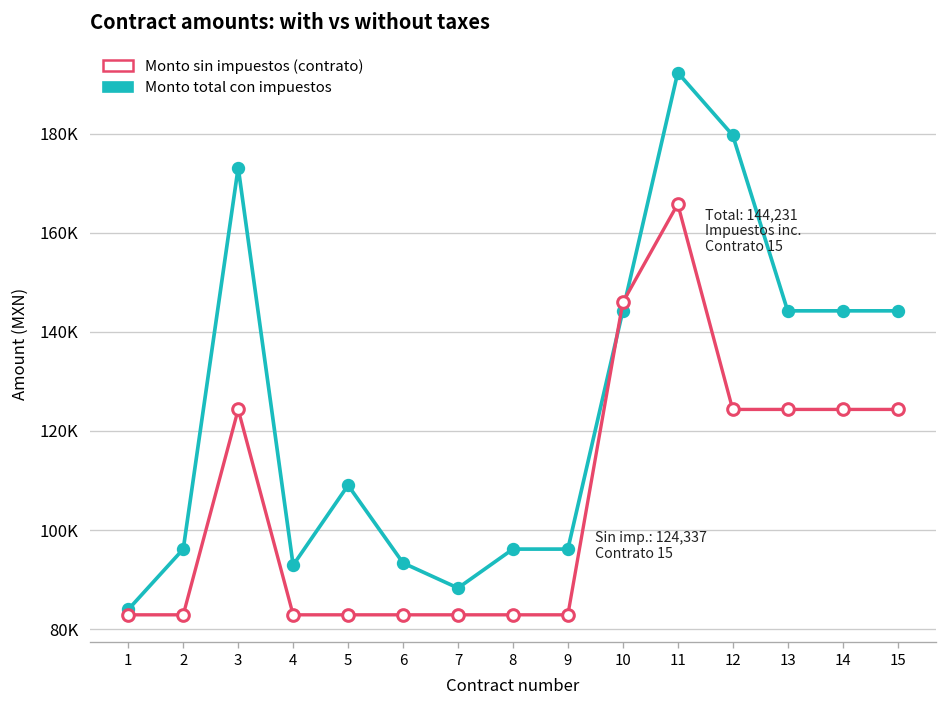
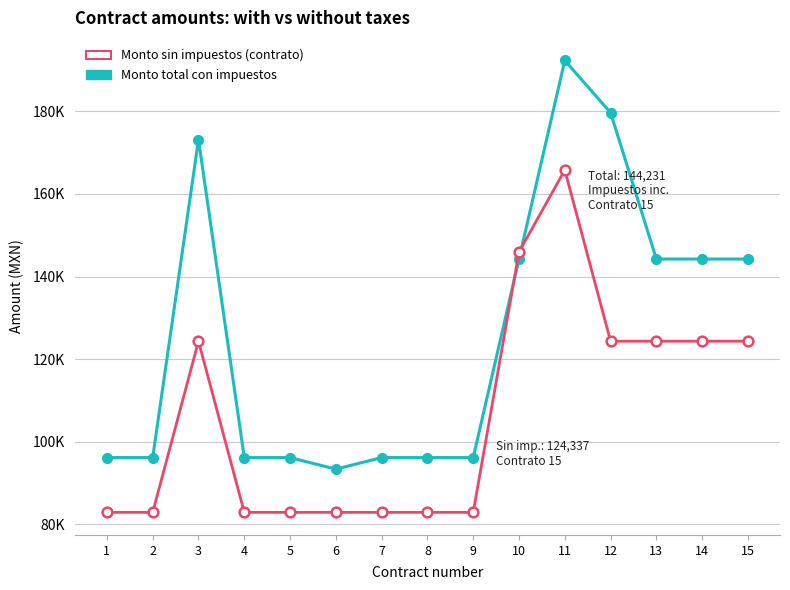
  {
    "Monto total con impuestos": {
-     "1": 84000,
+     "1": 96000,
      "2": 96000,
      "3": 173000,
-     "4": 93000,
-     "5": 109000,
+     "4": 96000,
+     "5": 96000,
      "6": 93000,
-     "7": 88000,
+     "7": 96000,
      "8": 96000,
      "10": 144000,
      "11": 192000,
      "12": 180000,
      "13": 144000,
      "14": 144000,
      "15": 144000
    }
  }
